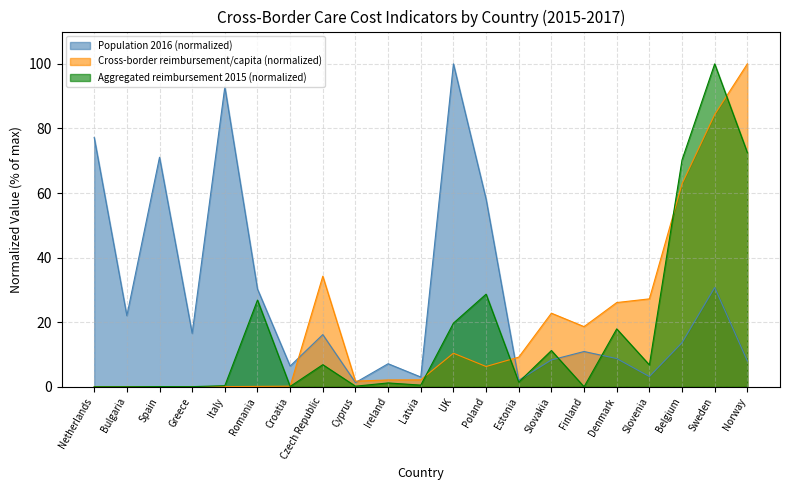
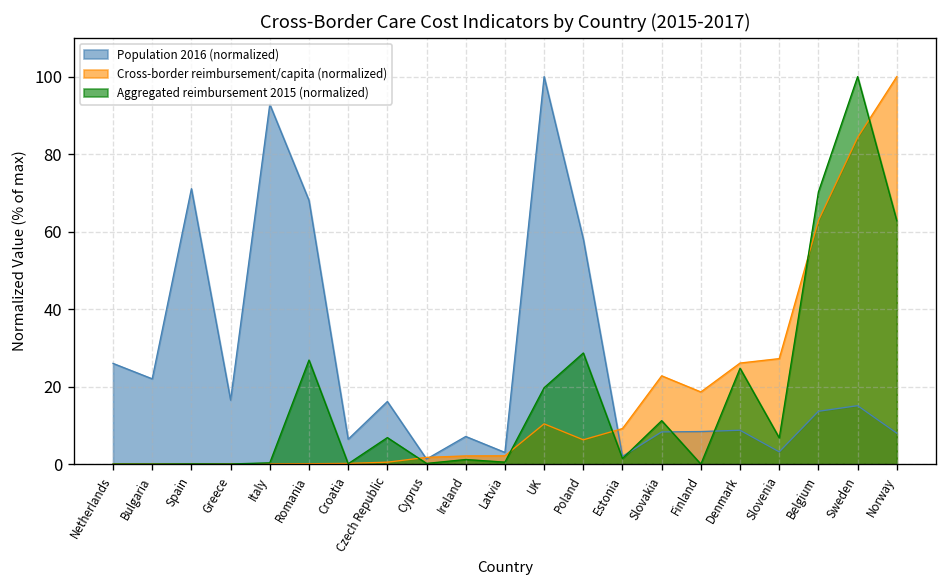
  {
    "Population 2016 (normalized)": {
-     "Netherlands": 77,
+     "Netherlands": 26,
      "Bulgaria": 22,
      "Spain": 71,
      "Greece": 17,
-     "Romania": 30,
+     "Romania": 68,
      "Croatia": 6,
      "Czech Republic": 16,
      "Ireland": 7,
      "Latvia": 3,
      "UK": 100,
      "Poland": 58,
      "Slovakia": 8,
-     "Finland": 11,
+     "Finland": 8,
      "Denmark": 9,
      "Slovenia": 3,
      "Belgium": 14,
-     "Sweden": 31,
+     "Sweden": 15,
      "Norway": 8
    },
    "Cross-border reimbursement/capita (normalized)": {
      "Romania": 0,
-     "Czech Republic": 34,
+     "Czech Republic": 0,
      "Ireland": 2,
      "Latvia": 2,
      "UK": 10,
      "Poland": 6,
      "Estonia": 9,
      "Slovakia": 23,
      "Finland": 19,
      "Denmark": 26,
      "Slovenia": 27,
      "Belgium": 63,
      "Sweden": 84,
      "Norway": 100
    },
    "Aggregated reimbursement 2015 (normalized)": {
      "Romania": 27,
      "Czech Republic": 7,
      "Cyprus": 0,
      "Ireland": 1,
      "Latvia": 1,
      "UK": 20,
      "Poland": 29,
      "Slovakia": 11,
      "Finland": 0,
-     "Denmark": 18,
+     "Denmark": 25,
      "Slovenia": 7,
      "Belgium": 70,
      "Sweden": 100,
-     "Norway": 73
+     "Norway": 63
    }
  }
